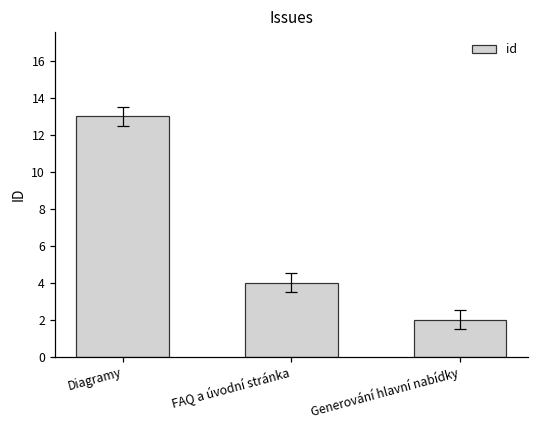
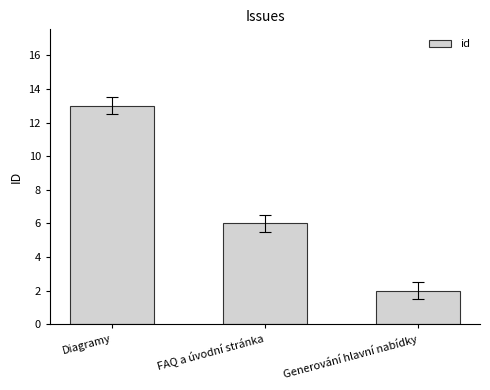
  {
    "id": {
      "Diagramy": 13,
-     "FAQ a úvodní stránka": 4,
+     "FAQ a úvodní stránka": 6,
      "Generování hlavní nabídky": 2
    }
  }
